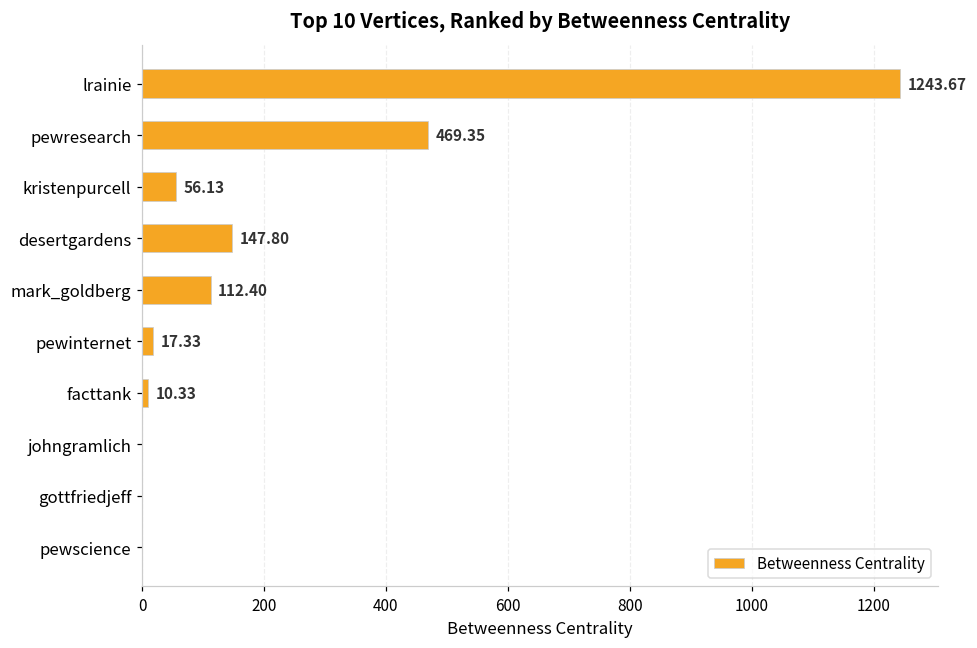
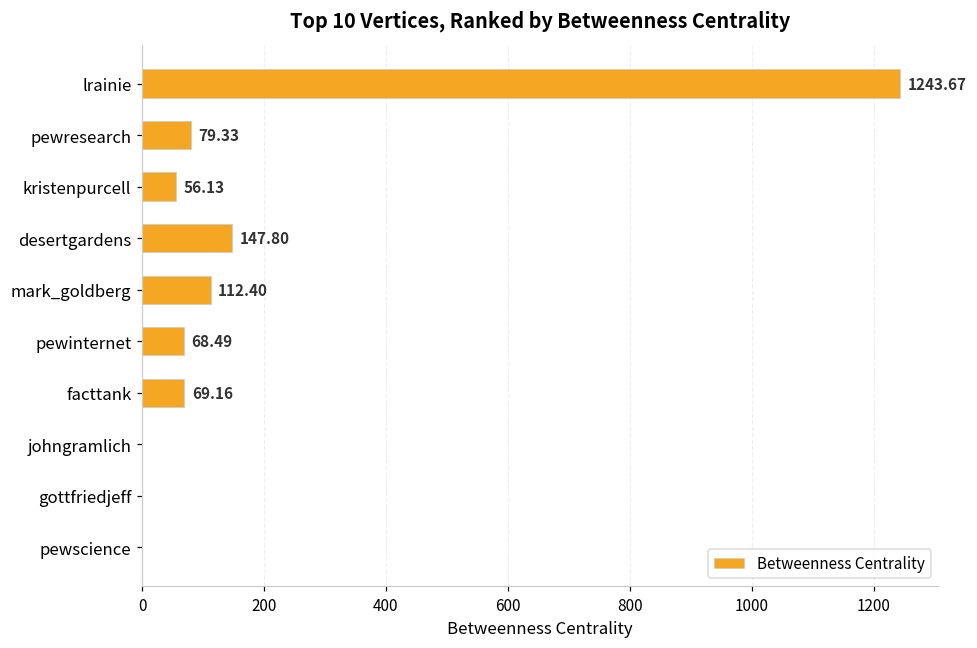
  {
    "lrainie": 1243.67,
-   "pewresearch": 469.35,
+   "pewresearch": 79.33,
    "kristenpurcell": 56.13,
    "desertgardens": 147.80,
    "mark_goldberg": 112.40,
-   "pewinternet": 17.33,
-   "facttank": 10.33
+   "pewinternet": 68.49,
+   "facttank": 69.16
  }
